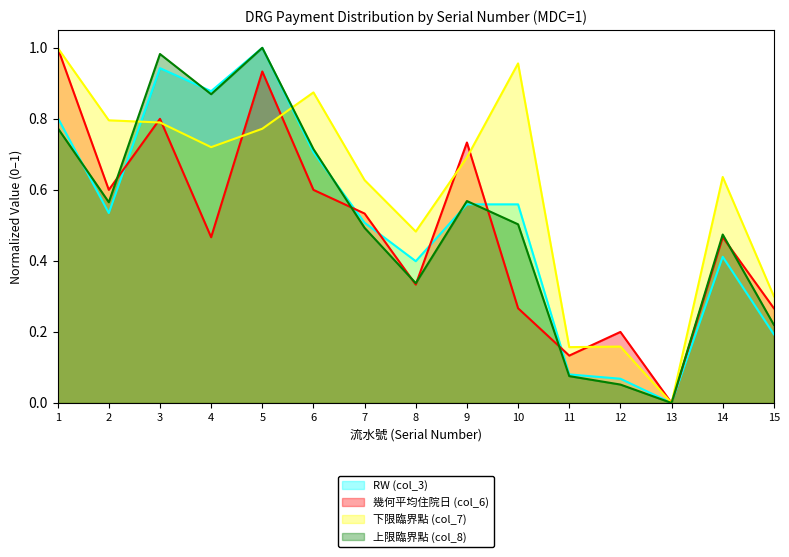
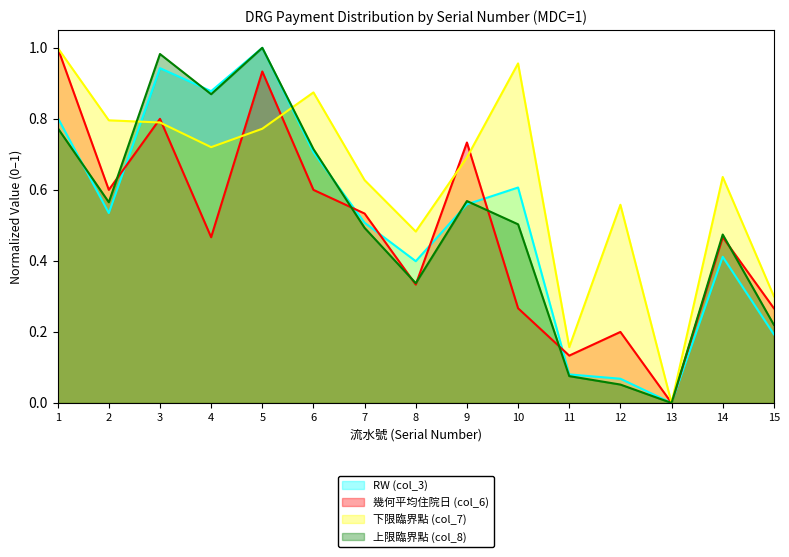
  {
    "RW (col_3)": {
      "1": 0.80,
      "2": 0.53,
      "3": 0.94,
      "4": 0.88,
      "6": 0.71,
      "7": 0.51,
      "8": 0.40,
      "9": 0.56,
-     "10": 0.56,
+     "10": 0.61,
      "12": 0.07,
      "14": 0.41,
      "15": 0.19
    },
    "幾何平均住院日 (col_6)": {
      "2": 0.60,
      "3": 0.80,
      "4": 0.47,
      "5": 0.93,
      "6": 0.60,
      "7": 0.53,
      "9": 0.73,
      "10": 0.27,
      "11": 0.13,
      "12": 0.20,
      "14": 0.47,
      "15": 0.27
    },
    "下限臨界點 (col_7)": {
      "2": 0.80,
      "3": 0.79,
      "4": 0.72,
      "5": 0.77,
      "6": 0.87,
      "7": 0.63,
      "8": 0.48,
      "9": 0.69,
      "10": 0.96,
      "11": 0.16,
-     "12": 0.16,
+     "12": 0.56,
      "14": 0.64,
      "15": 0.30
    },
    "上限臨界點 (col_8)": {
      "1": 0.77,
      "2": 0.57,
      "3": 0.98,
      "4": 0.87,
      "6": 0.71,
      "7": 0.49,
      "9": 0.57,
      "10": 0.50,
      "12": 0.05,
      "14": 0.47,
      "15": 0.22
    }
  }
